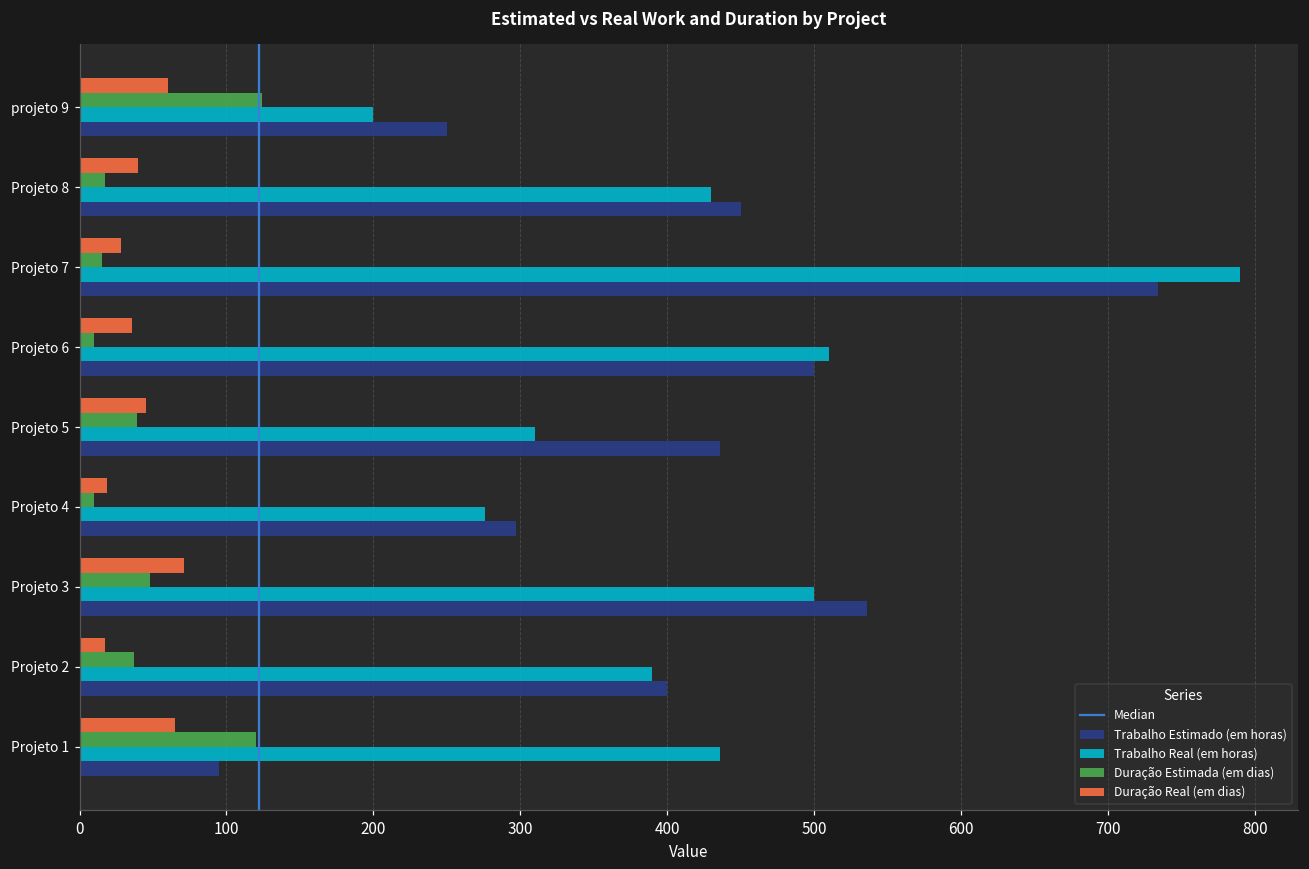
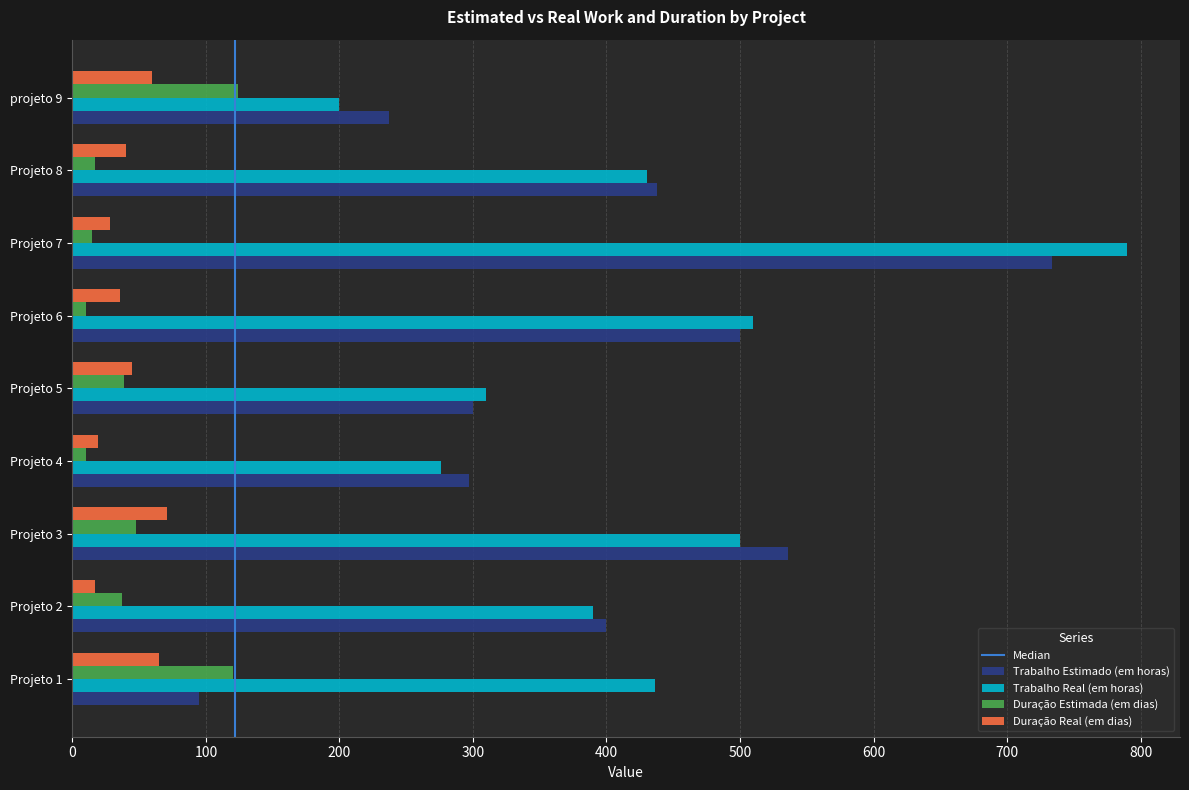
  {
    "Trabalho Estimado (em horas)": {
-     "projeto 9": 250,
-     "Projeto 8": 450,
+     "projeto 9": 237,
+     "Projeto 8": 438,
      "Projeto 7": 734,
      "Projeto 6": 500,
-     "Projeto 5": 436,
+     "Projeto 5": 300,
      "Projeto 4": 297,
      "Projeto 3": 536,
      "Projeto 2": 400,
      "Projeto 1": 95
    },
    "Trabalho Real (em horas)": {
      "projeto 9": 200,
      "Projeto 8": 430,
      "Projeto 7": 790,
      "Projeto 6": 510,
      "Projeto 5": 310,
      "Projeto 4": 276,
      "Projeto 3": 500,
      "Projeto 2": 390,
      "Projeto 1": 436
    },
    "Duração Estimada (em dias)": {
      "projeto 9": 124,
      "Projeto 8": 17,
      "Projeto 7": 15,
      "Projeto 6": 10,
      "Projeto 5": 39,
      "Projeto 4": 10,
      "Projeto 3": 48,
      "Projeto 2": 37,
      "Projeto 1": 120
    },
    "Duração Real (em dias)": {
      "projeto 9": 60,
      "Projeto 8": 40,
      "Projeto 7": 28,
      "Projeto 6": 36,
      "Projeto 5": 45,
      "Projeto 4": 19,
      "Projeto 3": 71,
      "Projeto 2": 17,
      "Projeto 1": 65
    }
  }
